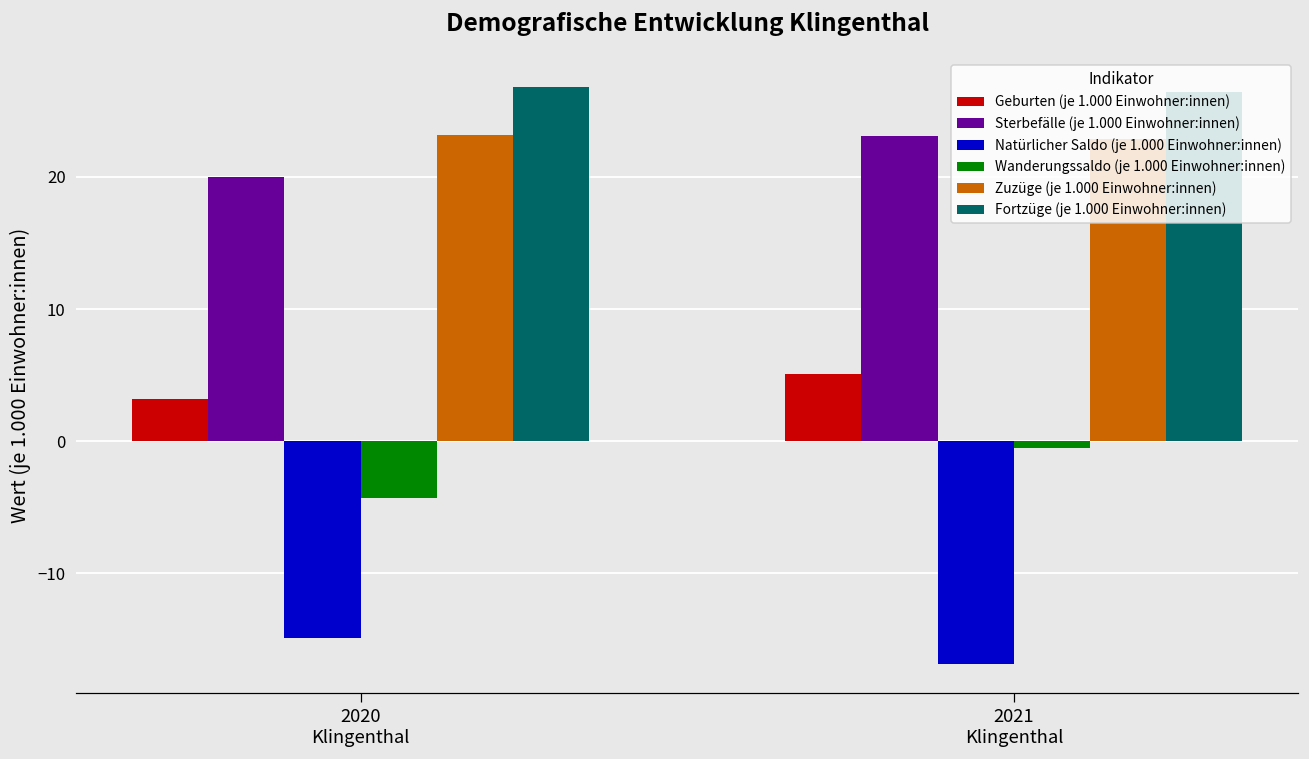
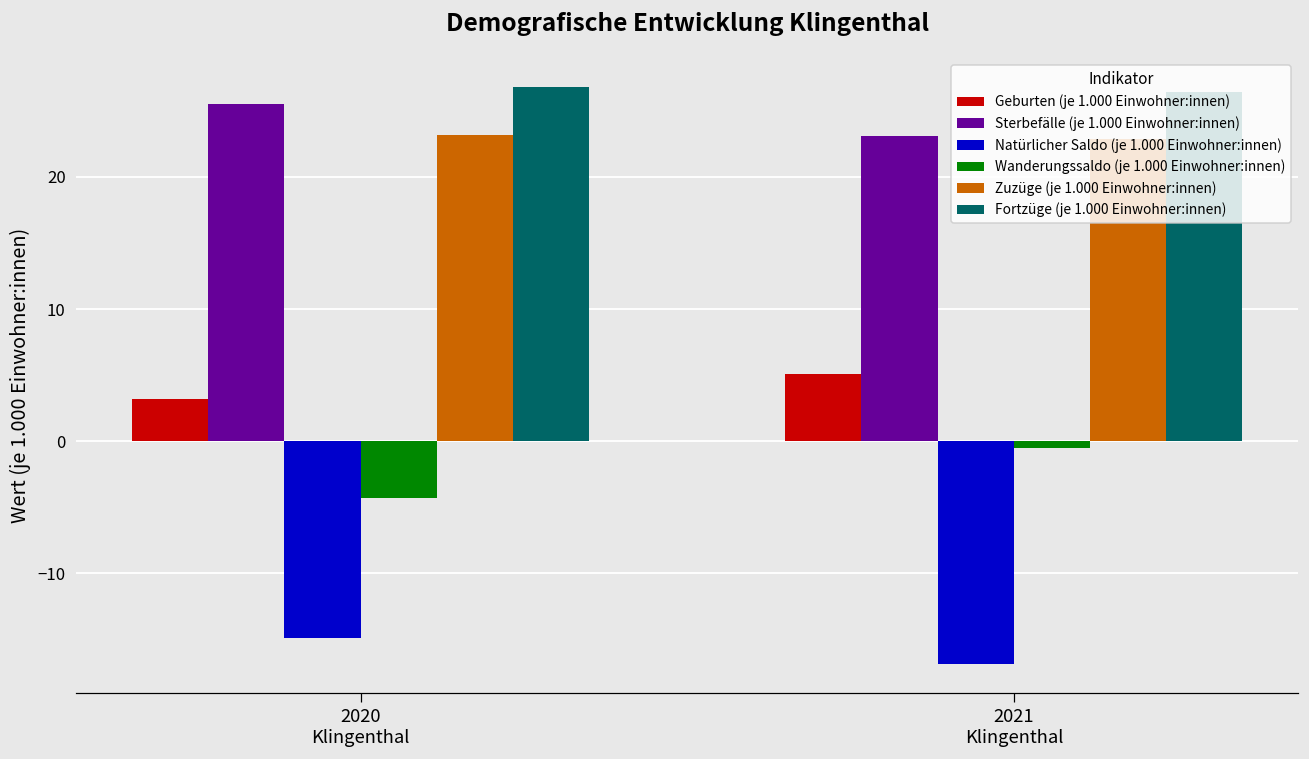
  {
    "Geburten (je 1.000 Einwohner:innen)": {
      "2020 Klingenthal": 3.2,
      "2021 Klingenthal": 5.1
    },
    "Sterbefälle (je 1.000 Einwohner:innen)": {
-     "2020 Klingenthal": 20.0,
+     "2020 Klingenthal": 25.5,
      "2021 Klingenthal": 23.1
    },
    "Natürlicher Saldo (je 1.000 Einwohner:innen)": {
      "2020 Klingenthal": -14.9,
      "2021 Klingenthal": -16.9
    },
    "Wanderungssaldo (je 1.000 Einwohner:innen)": {
      "2020 Klingenthal": -4.3,
      "2021 Klingenthal": -0.5
    },
    "Zuzüge (je 1.000 Einwohner:innen)": {
      "2020 Klingenthal": 23.2
    },
    "Fortzüge (je 1.000 Einwohner:innen)": {
      "2020 Klingenthal": 26.8
    }
  }
